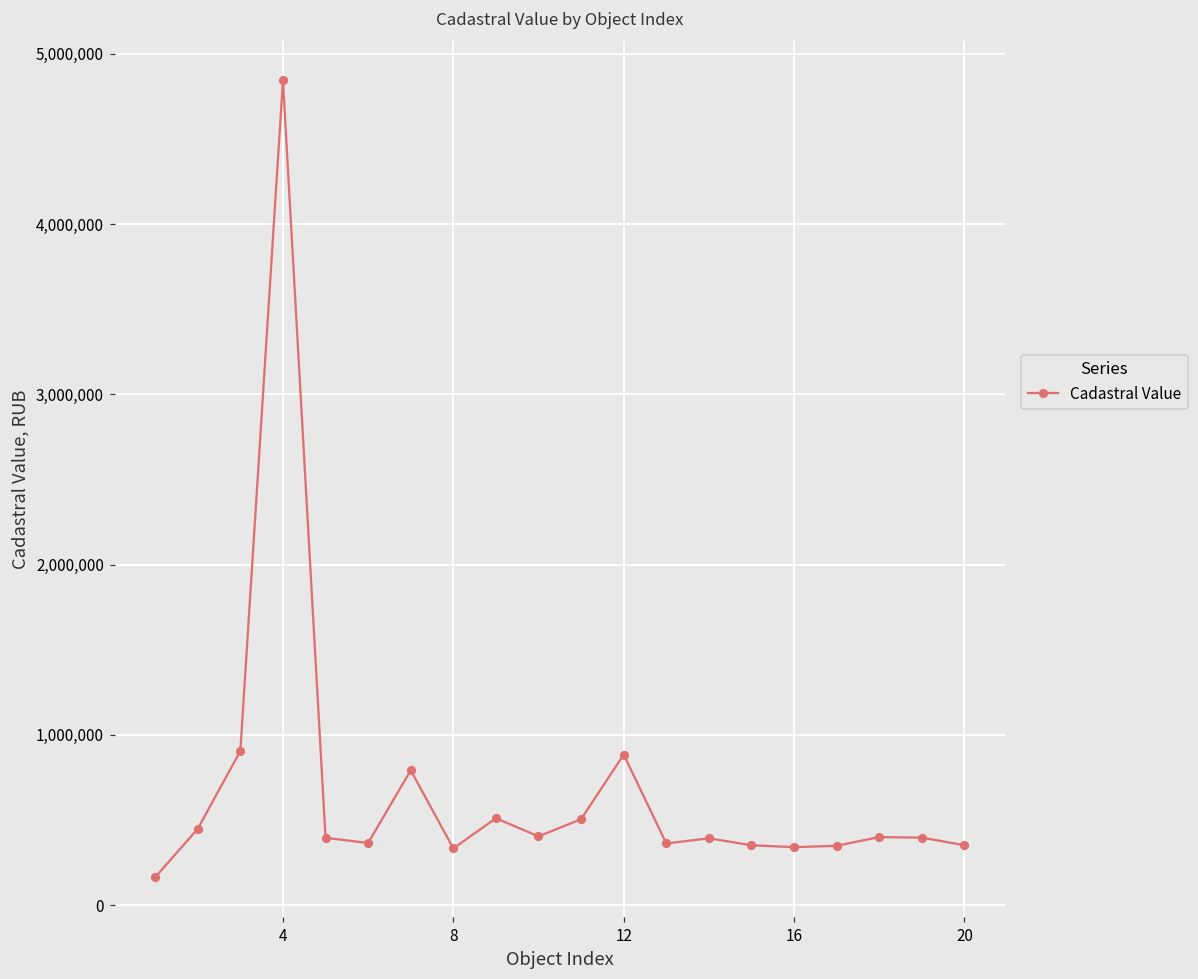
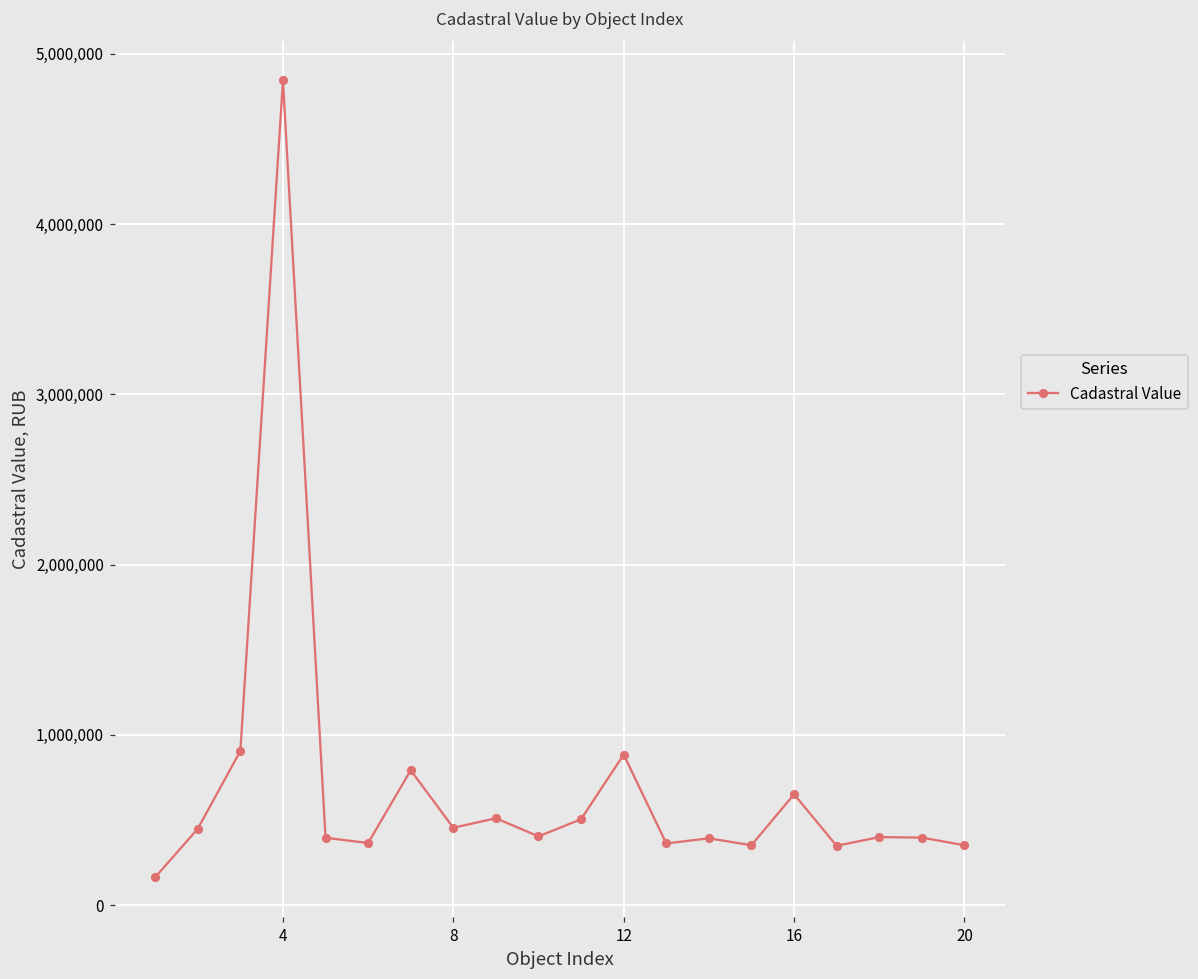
  {
    "4": "4,840,000",
-   "8": "330,000",
+   "8": "450,000",
    "12": "880,000",
-   "16": "340,000",
+   "16": "650,000",
    "20": "350,000"
  }
